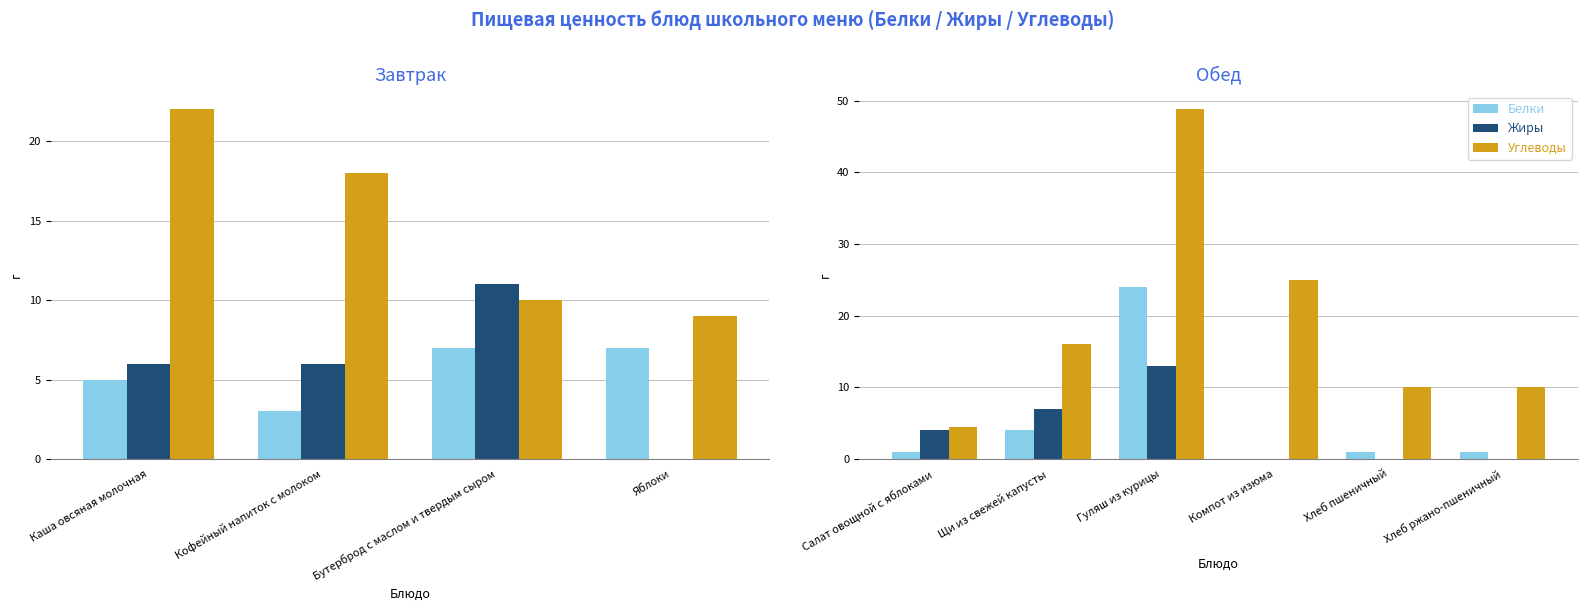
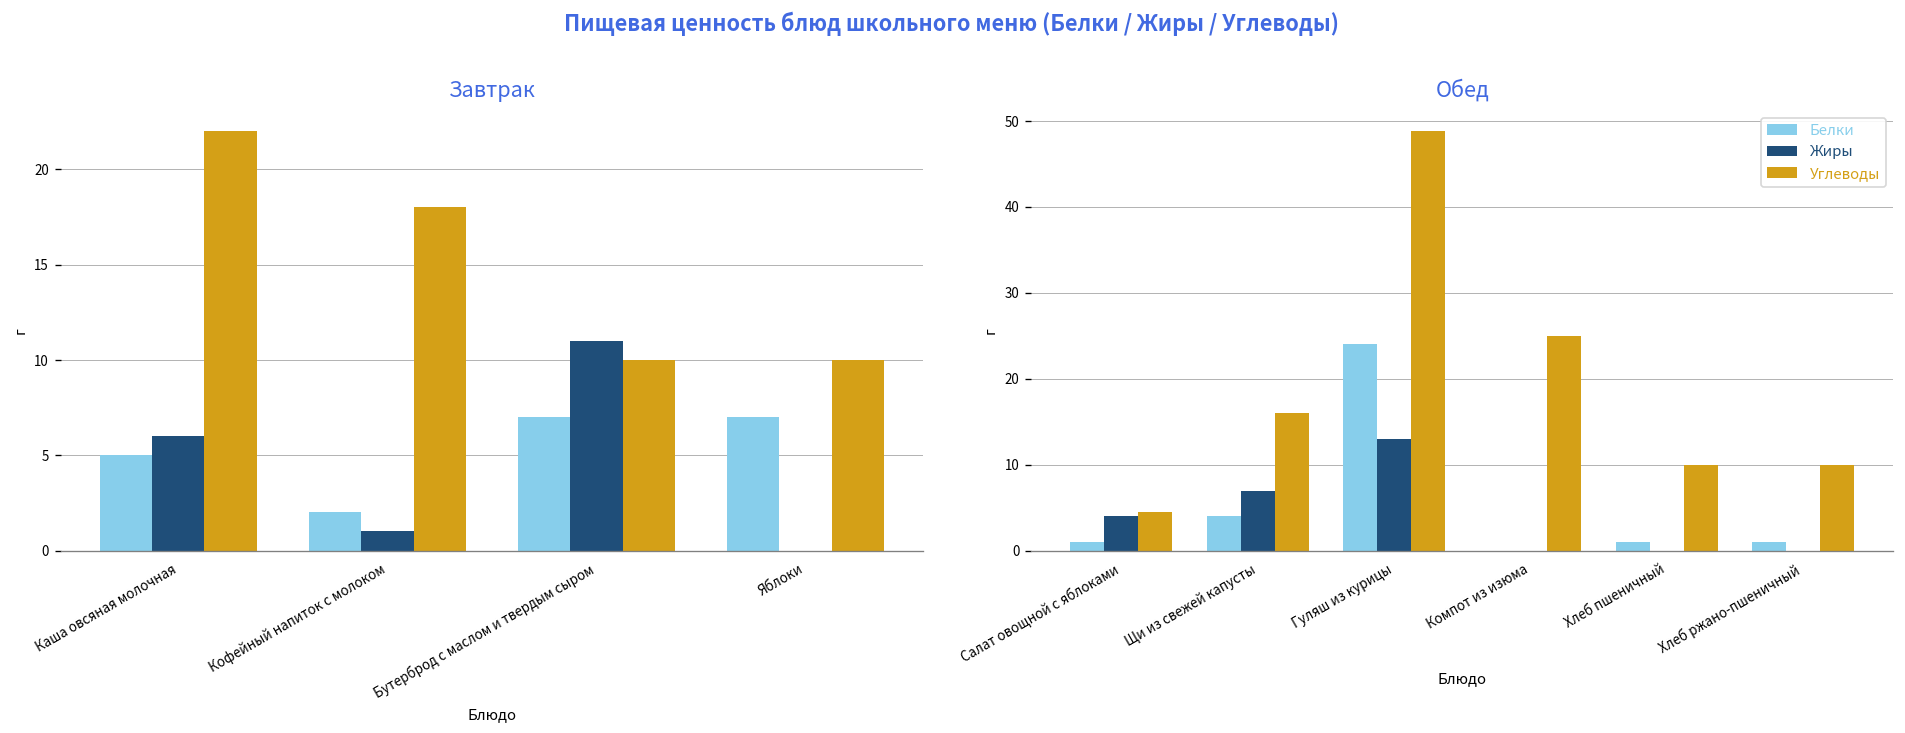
  {
    "Завтрак": {
      "Белки": {
        "Каша овсяная молочная": 5,
-       "Кофейный напиток с молоком": 3,
+       "Кофейный напиток с молоком": 2,
        "Бутерброд с маслом и твердым сыром": 7,
        "Яблоки": 7
      },
      "Жиры": {
        "Каша овсяная молочная": 6,
-       "Кофейный напиток с молоком": 6,
+       "Кофейный напиток с молоком": 1,
        "Бутерброд с маслом и твердым сыром": 11,
        "Яблоки": 0
      },
      "Углеводы": {
        "Каша овсяная молочная": 22,
        "Кофейный напиток с молоком": 18,
        "Бутерброд с маслом и твердым сыром": 10,
-       "Яблоки": 9
+       "Яблоки": 10
      }
    },
    "Обед": {
      "Белки": {
        "Салат овощной с яблоками": 1,
        "Щи из свежей капусты": 4,
        "Гуляш из курицы": 24,
        "Компот из изюма": 0,
        "Хлеб пшеничный": 1,
        "Хлеб ржано-пшеничный": 1
      },
      "Жиры": {
        "Салат овощной с яблоками": 4,
        "Щи из свежей капусты": 7,
        "Гуляш из курицы": 13,
        "Компот из изюма": 0,
        "Хлеб пшеничный": 0,
        "Хлеб ржано-пшеничный": 0
      },
      "Углеводы": {
        "Салат овощной с яблоками": 5,
        "Щи из свежей капусты": 16,
        "Гуляш из курицы": 49,
        "Компот из изюма": 25,
        "Хлеб пшеничный": 10,
        "Хлеб ржано-пшеничный": 10
      }
    }
  }
